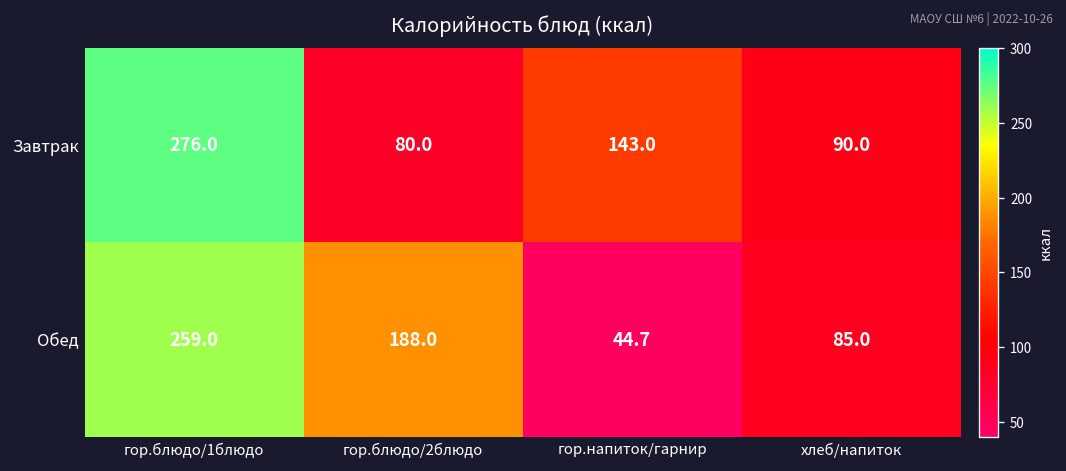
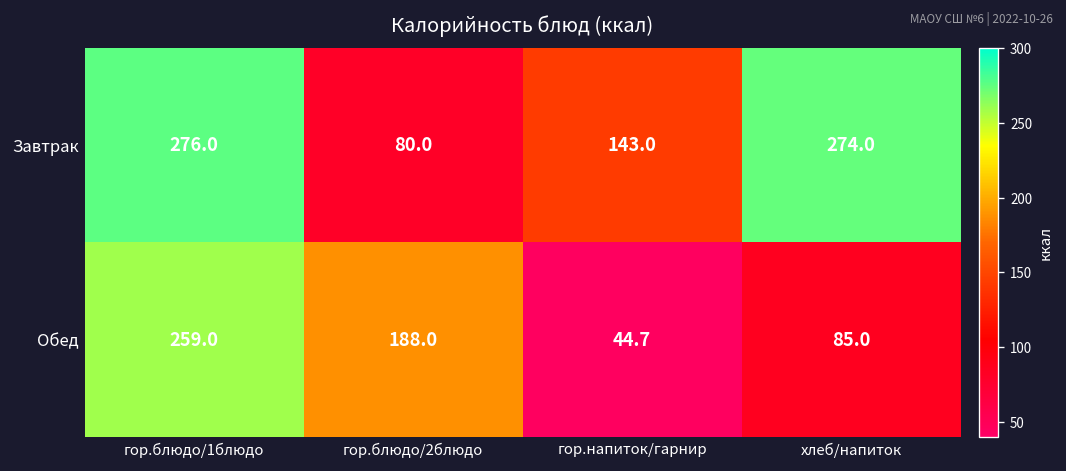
  {
    "Завтрак": {
      "гор.блюдо/1блюдо": 276.0,
      "гор.блюдо/2блюдо": 80.0,
      "гор.напиток/гарнир": 143.0,
-     "хлеб/напиток": 90.0
+     "хлеб/напиток": 274.0
    },
    "Обед": {
      "гор.блюдо/1блюдо": 259.0,
      "гор.блюдо/2блюдо": 188.0,
      "гор.напиток/гарнир": 44.7,
      "хлеб/напиток": 85.0
    }
  }
